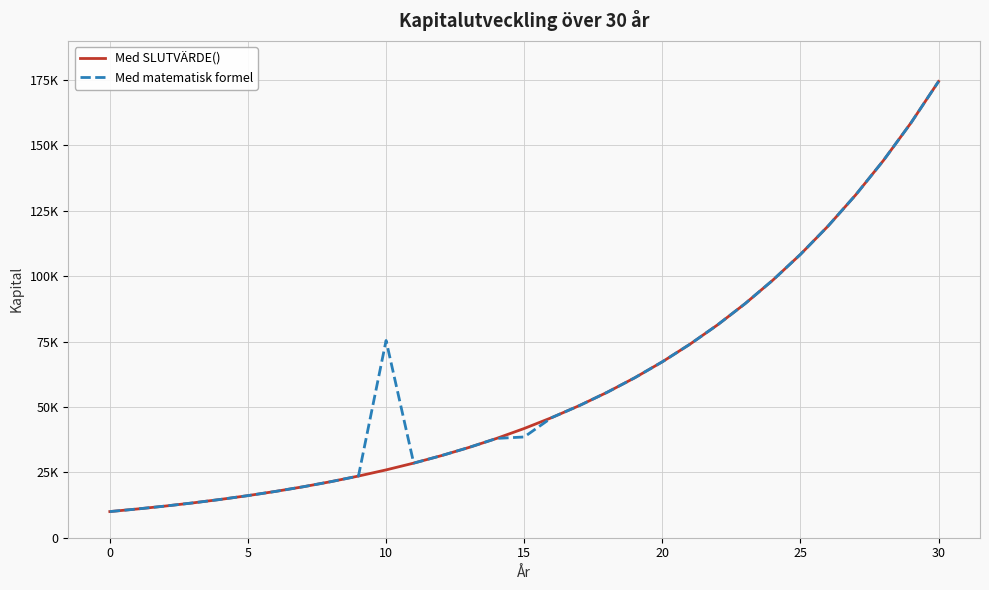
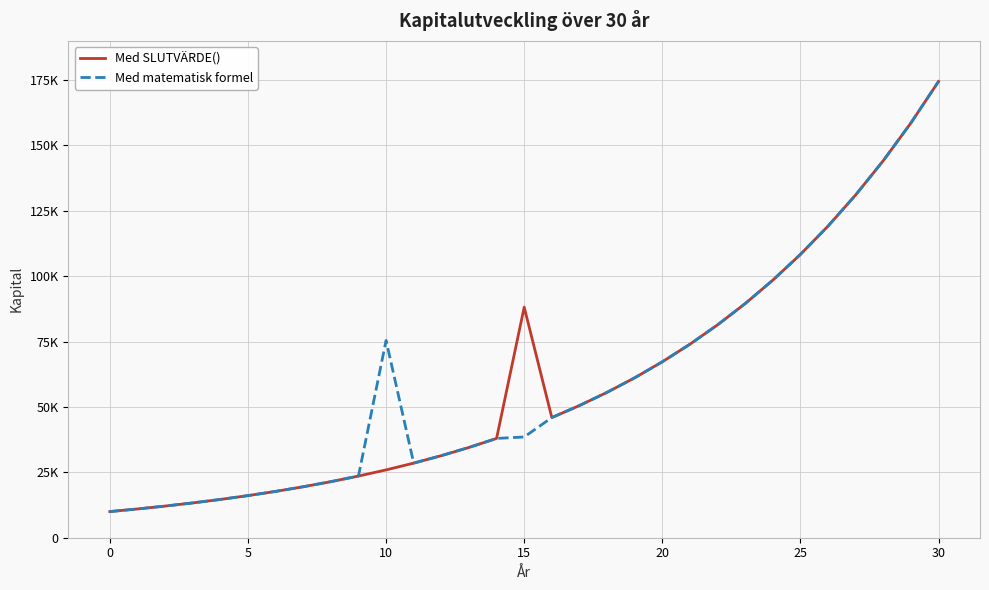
  {
    "Med SLUTVÄRDE()": {
      "10": 26000,
-     "15": 42000
+     "15": 88000
    },
    "Med matematisk formel": {
      "10": 75000,
      "15": 39000
    }
  }
